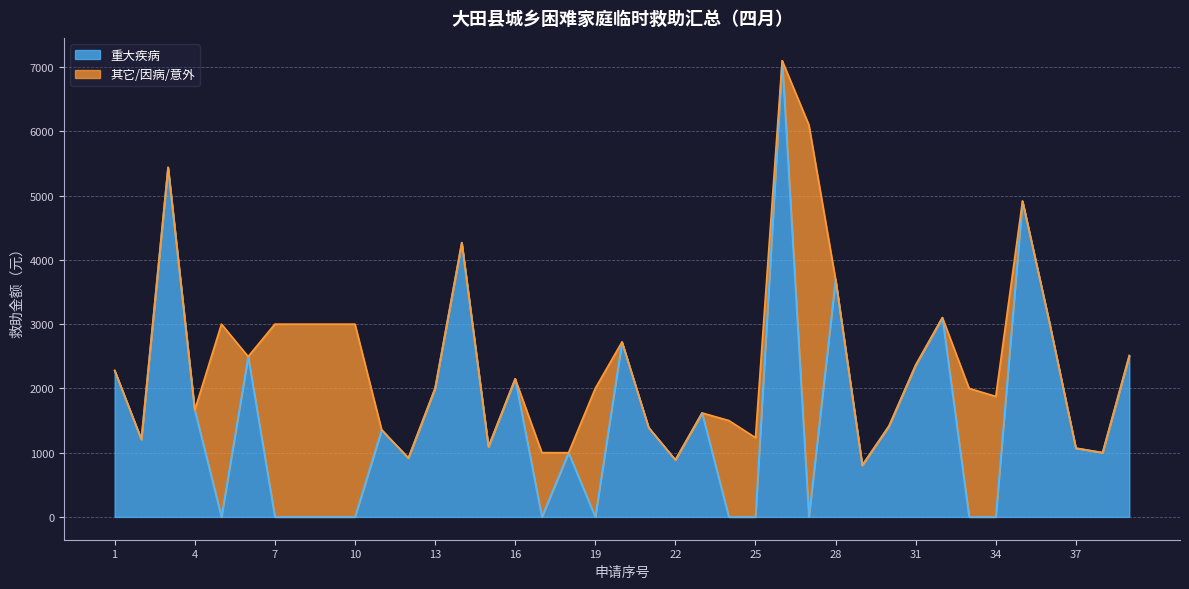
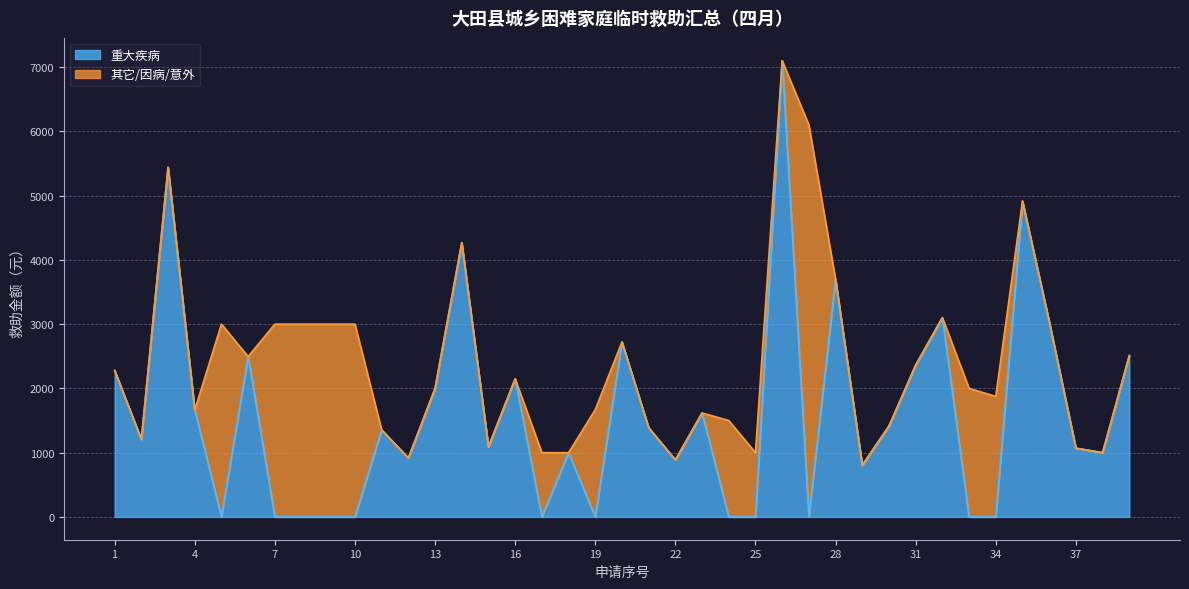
  {
    "重大疾病": {
      "7": 0,
      "10": 0,
      "19": 0,
      "25": 0,
      "34": 0
    },
    "其它/因病/意外": {
      "7": 3000,
      "10": 3000,
-     "19": 2000,
-     "25": 1200,
+     "19": 1700,
+     "25": 1000,
      "34": 1900
    }
  }
